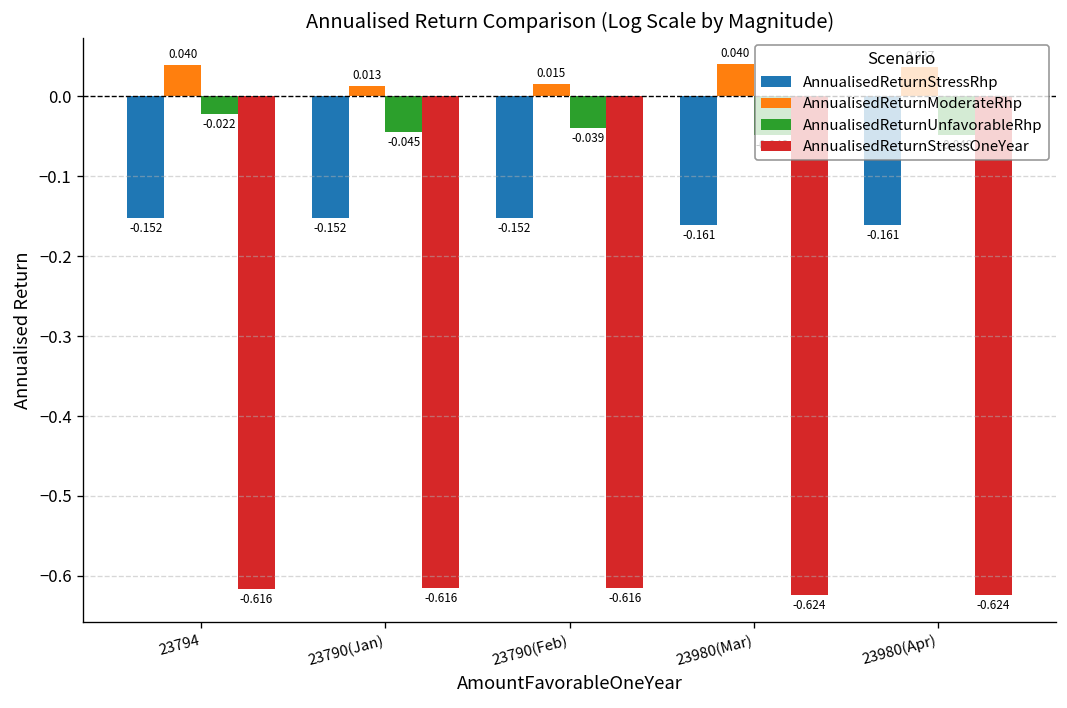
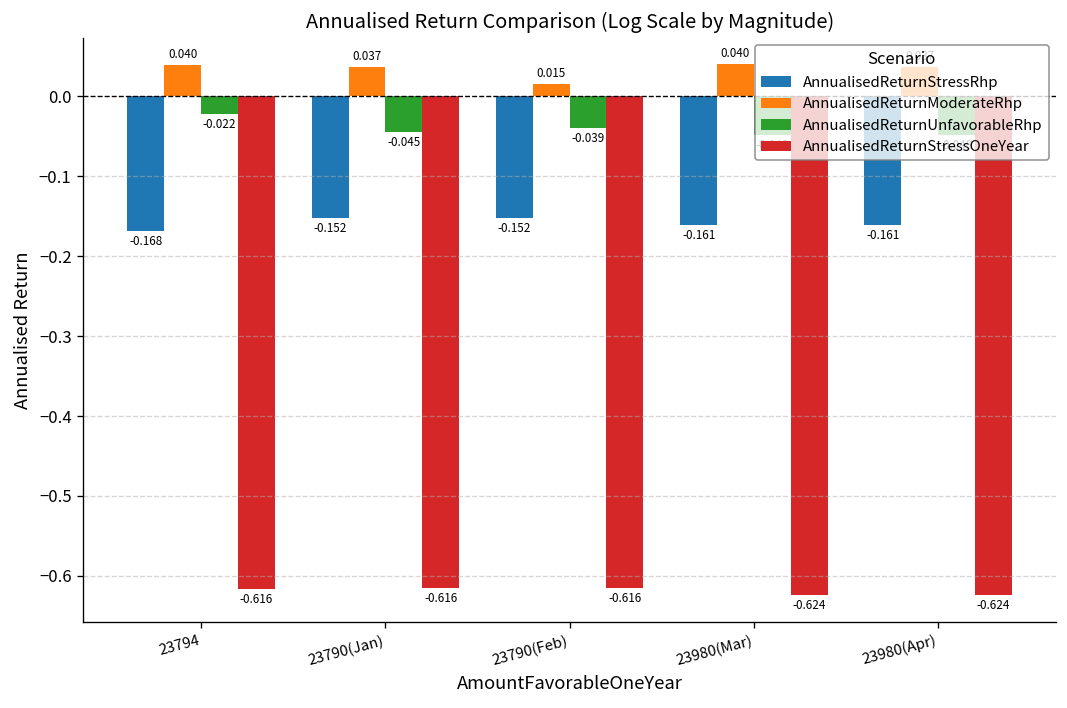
  {
    "AnnualisedReturnStressRhp": {
-     "23794": -0.152,
+     "23794": -0.168,
      "23790(Jan)": -0.152,
      "23790(Feb)": -0.152,
      "23980(Mar)": -0.161,
      "23980(Apr)": -0.161
    },
    "AnnualisedReturnModerateRhp": {
      "23794": 0.040,
-     "23790(Jan)": 0.013,
+     "23790(Jan)": 0.037,
      "23790(Feb)": 0.015,
      "23980(Mar)": 0.040
    },
    "AnnualisedReturnUnfavorableRhp": {
      "23794": -0.022,
      "23790(Jan)": -0.045,
      "23790(Feb)": -0.039
    },
    "AnnualisedReturnStressOneYear": {
      "23794": -0.616,
      "23790(Jan)": -0.616,
      "23790(Feb)": -0.616,
      "23980(Mar)": -0.624,
      "23980(Apr)": -0.624
    }
  }
